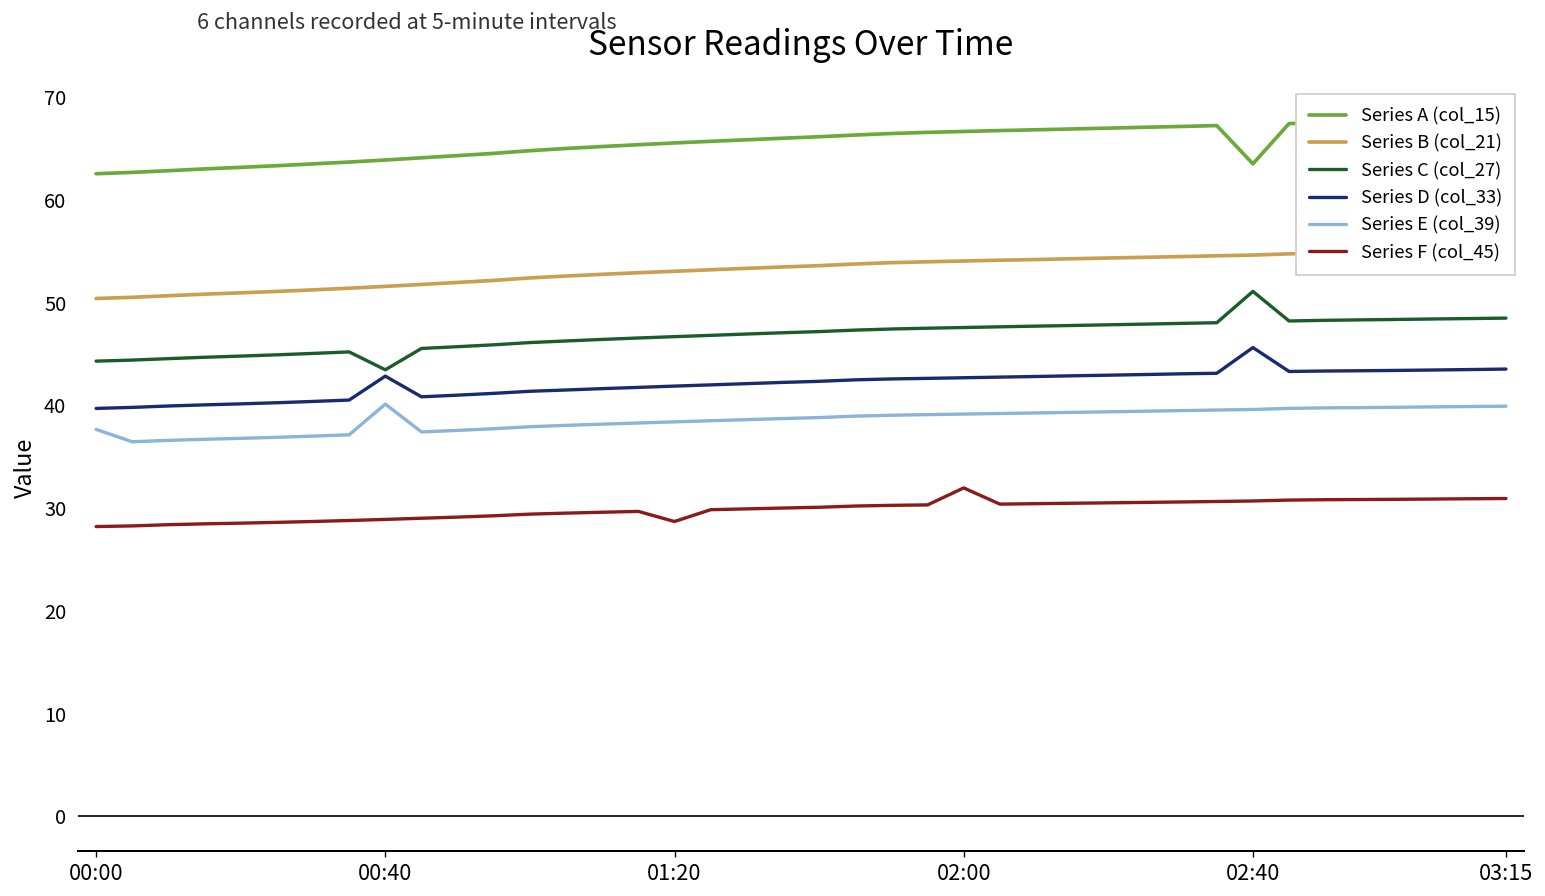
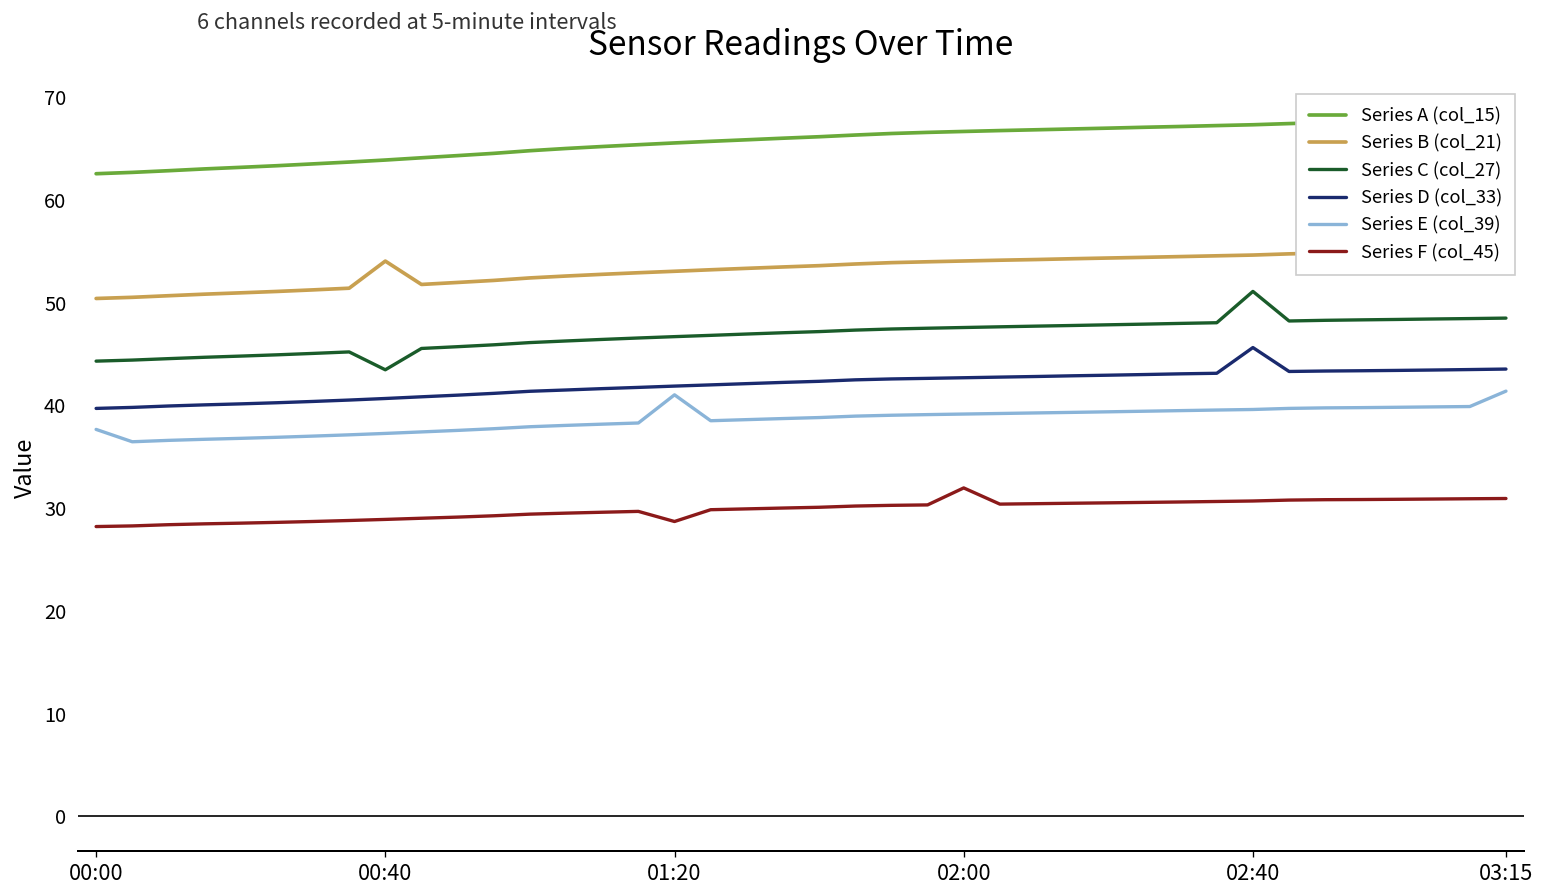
  {
    "Series A (col_15)": {
      "00:00": 63,
      "00:40": 64,
      "01:20": 66,
      "02:00": 67,
-     "02:40": 63
+     "02:40": 67
    },
    "Series B (col_21)": {
      "00:00": 50,
-     "00:40": 52,
+     "00:40": 54,
      "01:20": 53,
      "02:00": 54,
      "02:40": 55
    },
    "Series C (col_27)": {
      "00:00": 44,
      "00:40": 43,
      "01:20": 47,
      "02:00": 48,
      "02:40": 51,
      "03:15": 48
    },
    "Series D (col_33)": {
      "00:00": 40,
-     "00:40": 43,
+     "00:40": 41,
      "01:20": 42,
      "02:00": 43,
      "02:40": 46,
      "03:15": 44
    },
    "Series E (col_39)": {
      "00:00": 38,
-     "00:40": 40,
-     "01:20": 38,
+     "00:40": 37,
+     "01:20": 41,
      "02:00": 39,
      "02:40": 40,
-     "03:15": 40
+     "03:15": 41
    },
    "Series F (col_45)": {
      "00:00": 28,
      "00:40": 29,
      "01:20": 29,
      "02:00": 32,
      "02:40": 31,
      "03:15": 31
    }
  }
